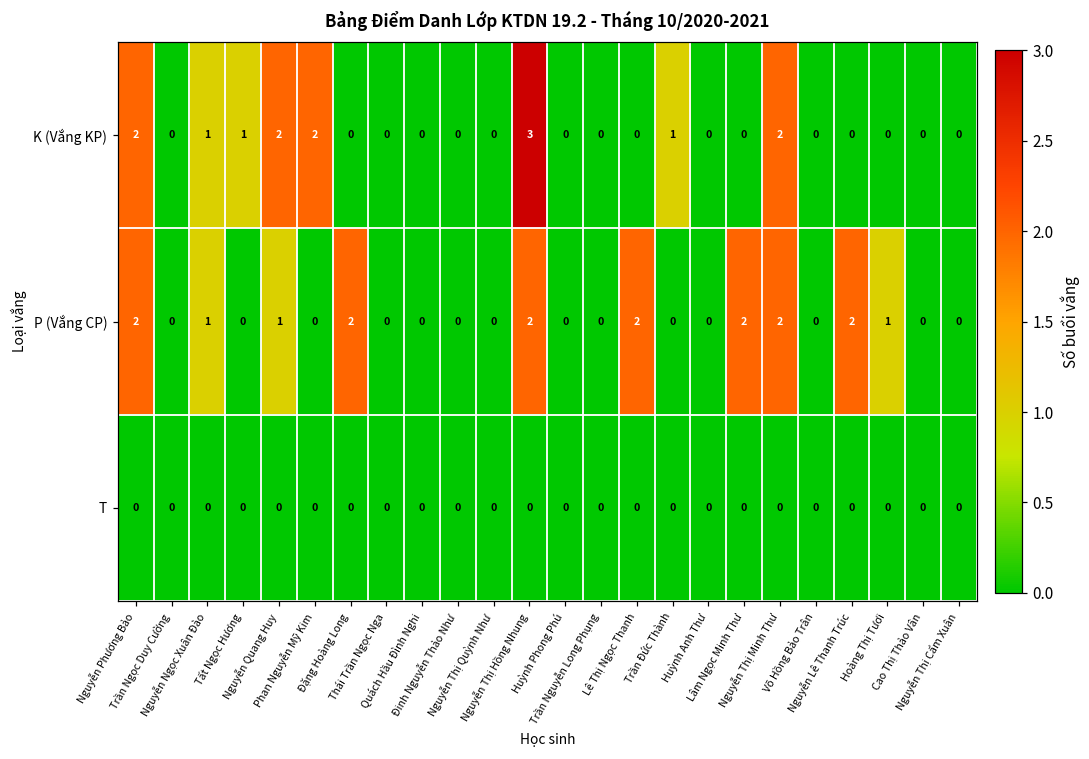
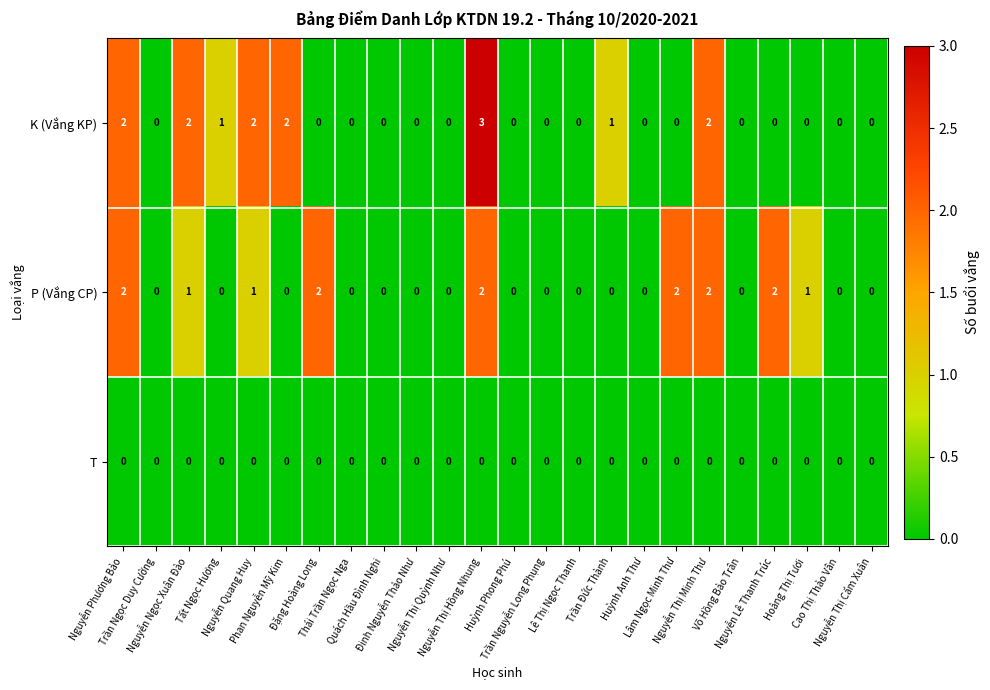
  {
    "K (Vắng KP)": {
      "Nguyễn Phương Bảo": 2,
      "Trần Ngọc Duy Cường": 0,
-     "Nguyễn Ngọc Xuân Đào": 1,
+     "Nguyễn Ngọc Xuân Đào": 2,
      "Tất Ngọc Hương": 1,
      "Nguyễn Quang Huy": 2,
      "Phan Nguyễn Mỹ Kim": 2,
      "Đặng Hoàng Long": 0,
      "Thái Trần Ngọc Nga": 0,
      "Quách Hầu Đình Nghi": 0,
      "Đinh Nguyễn Thảo Như": 0,
      "Nguyễn Thị Quỳnh Như": 0,
      "Nguyễn Thị Hồng Nhung": 3,
      "Huỳnh Phong Phú": 0,
      "Trần Nguyễn Long Phụng": 0,
      "Lê Thị Ngọc Thanh": 0,
      "Trần Đức Thành": 1,
      "Huỳnh Anh Thư": 0,
      "Lâm Ngọc Minh Thư": 0,
      "Nguyễn Thị Minh Thư": 2,
      "Võ Hồng Bảo Trân": 0,
      "Nguyễn Lê Thanh Trúc": 0,
      "Hoàng Thị Tươi": 0,
      "Cao Thị Thảo Vân": 0,
      "Nguyễn Thị Cẩm Xuân": 0
    },
    "P (Vắng CP)": {
      "Nguyễn Phương Bảo": 2,
      "Trần Ngọc Duy Cường": 0,
      "Nguyễn Ngọc Xuân Đào": 1,
      "Tất Ngọc Hương": 0,
      "Nguyễn Quang Huy": 1,
      "Phan Nguyễn Mỹ Kim": 0,
      "Đặng Hoàng Long": 2,
      "Thái Trần Ngọc Nga": 0,
      "Quách Hầu Đình Nghi": 0,
      "Đinh Nguyễn Thảo Như": 0,
      "Nguyễn Thị Quỳnh Như": 0,
      "Nguyễn Thị Hồng Nhung": 2,
      "Huỳnh Phong Phú": 0,
      "Trần Nguyễn Long Phụng": 0,
-     "Lê Thị Ngọc Thanh": 2,
+     "Lê Thị Ngọc Thanh": 0,
      "Trần Đức Thành": 0,
      "Huỳnh Anh Thư": 0,
      "Lâm Ngọc Minh Thư": 2,
      "Nguyễn Thị Minh Thư": 2,
      "Võ Hồng Bảo Trân": 0,
      "Nguyễn Lê Thanh Trúc": 2,
      "Hoàng Thị Tươi": 1,
      "Cao Thị Thảo Vân": 0,
      "Nguyễn Thị Cẩm Xuân": 0
    },
    "T": {
      "Nguyễn Phương Bảo": 0,
      "Trần Ngọc Duy Cường": 0,
      "Nguyễn Ngọc Xuân Đào": 0,
      "Tất Ngọc Hương": 0,
      "Nguyễn Quang Huy": 0,
      "Phan Nguyễn Mỹ Kim": 0,
      "Đặng Hoàng Long": 0,
      "Thái Trần Ngọc Nga": 0,
      "Quách Hầu Đình Nghi": 0,
      "Đinh Nguyễn Thảo Như": 0,
      "Nguyễn Thị Quỳnh Như": 0,
      "Nguyễn Thị Hồng Nhung": 0,
      "Huỳnh Phong Phú": 0,
      "Trần Nguyễn Long Phụng": 0,
      "Lê Thị Ngọc Thanh": 0,
      "Trần Đức Thành": 0,
      "Huỳnh Anh Thư": 0,
      "Lâm Ngọc Minh Thư": 0,
      "Nguyễn Thị Minh Thư": 0,
      "Võ Hồng Bảo Trân": 0,
      "Nguyễn Lê Thanh Trúc": 0,
      "Hoàng Thị Tươi": 0,
      "Cao Thị Thảo Vân": 0,
      "Nguyễn Thị Cẩm Xuân": 0
    }
  }
